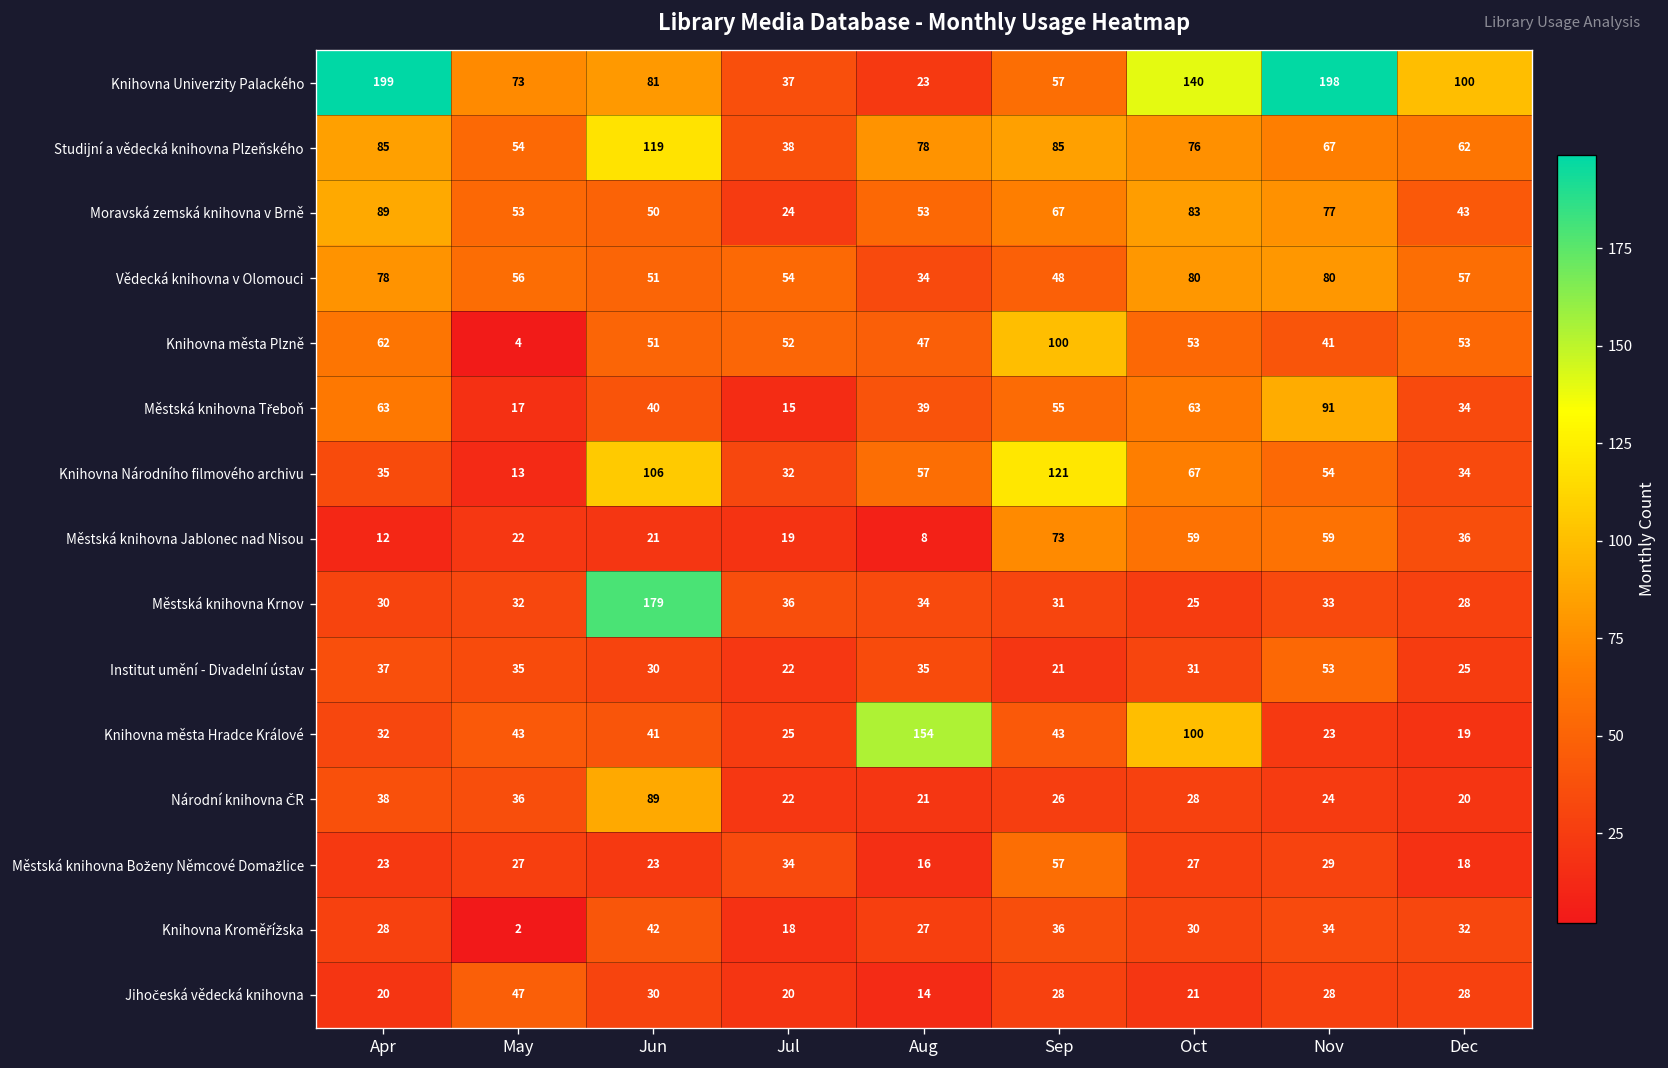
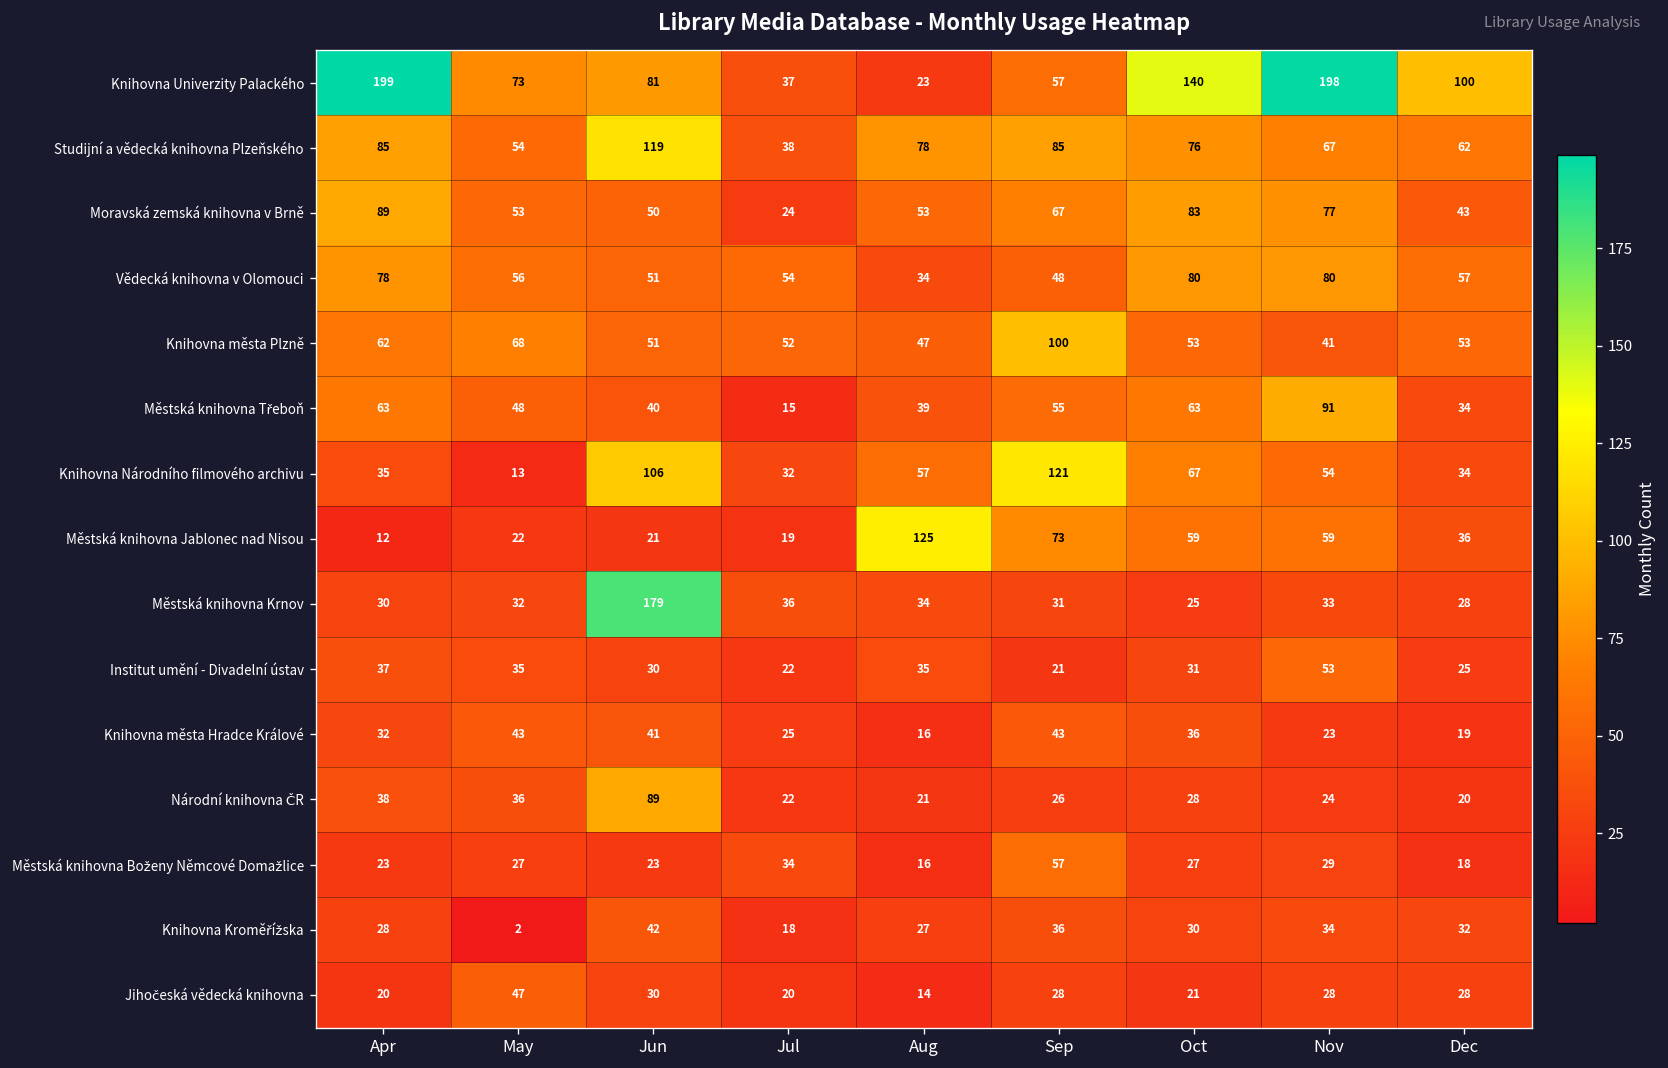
  {
    "Knihovna Univerzity Palackého": {
      "Apr": 199,
      "May": 73,
      "Jun": 81,
      "Jul": 37,
      "Aug": 23,
      "Sep": 57,
      "Oct": 140,
      "Nov": 198,
      "Dec": 100
    },
    "Studijní a vědecká knihovna Plzeňského": {
      "Apr": 85,
      "May": 54,
      "Jun": 119,
      "Jul": 38,
      "Aug": 78,
      "Sep": 85,
      "Oct": 76,
      "Nov": 67,
      "Dec": 62
    },
    "Moravská zemská knihovna v Brně": {
      "Apr": 89,
      "May": 53,
      "Jun": 50,
      "Jul": 24,
      "Aug": 53,
      "Sep": 67,
      "Oct": 83,
      "Nov": 77,
      "Dec": 43
    },
    "Vědecká knihovna v Olomouci": {
      "Apr": 78,
      "May": 56,
      "Jun": 51,
      "Jul": 54,
      "Aug": 34,
      "Sep": 48,
      "Oct": 80,
      "Nov": 80,
      "Dec": 57
    },
    "Knihovna města Plzně": {
      "Apr": 62,
-     "May": 4,
+     "May": 68,
      "Jun": 51,
      "Jul": 52,
      "Aug": 47,
      "Sep": 100,
      "Oct": 53,
      "Nov": 41,
      "Dec": 53
    },
    "Městská knihovna Třeboň": {
      "Apr": 63,
-     "May": 17,
+     "May": 48,
      "Jun": 40,
      "Jul": 15,
      "Aug": 39,
      "Sep": 55,
      "Oct": 63,
      "Nov": 91,
      "Dec": 34
    },
    "Knihovna Národního filmového archivu": {
      "Apr": 35,
      "May": 13,
      "Jun": 106,
      "Jul": 32,
      "Aug": 57,
      "Sep": 121,
      "Oct": 67,
      "Nov": 54,
      "Dec": 34
    },
    "Městská knihovna Jablonec nad Nisou": {
      "Apr": 12,
      "May": 22,
      "Jun": 21,
      "Jul": 19,
-     "Aug": 8,
+     "Aug": 125,
      "Sep": 73,
      "Oct": 59,
      "Nov": 59,
      "Dec": 36
    },
    "Městská knihovna Krnov": {
      "Apr": 30,
      "May": 32,
      "Jun": 179,
      "Jul": 36,
      "Aug": 34,
      "Sep": 31,
      "Oct": 25,
      "Nov": 33,
      "Dec": 28
    },
    "Institut umění - Divadelní ústav": {
      "Apr": 37,
      "May": 35,
      "Jun": 30,
      "Jul": 22,
      "Aug": 35,
      "Sep": 21,
      "Oct": 31,
      "Nov": 53,
      "Dec": 25
    },
    "Knihovna města Hradce Králové": {
      "Apr": 32,
      "May": 43,
      "Jun": 41,
      "Jul": 25,
-     "Aug": 154,
+     "Aug": 16,
      "Sep": 43,
-     "Oct": 100,
+     "Oct": 36,
      "Nov": 23,
      "Dec": 19
    },
    "Národní knihovna ČR": {
      "Apr": 38,
      "May": 36,
      "Jun": 89,
      "Jul": 22,
      "Aug": 21,
      "Sep": 26,
      "Oct": 28,
      "Nov": 24,
      "Dec": 20
    },
    "Městská knihovna Boženy Němcové Domažlice": {
      "Apr": 23,
      "May": 27,
      "Jun": 23,
      "Jul": 34,
      "Aug": 16,
      "Sep": 57,
      "Oct": 27,
      "Nov": 29,
      "Dec": 18
    },
    "Knihovna Kroměřížska": {
      "Apr": 28,
      "May": 2,
      "Jun": 42,
      "Jul": 18,
      "Aug": 27,
      "Sep": 36,
      "Oct": 30,
      "Nov": 34,
      "Dec": 32
    },
    "Jihočeská vědecká knihovna": {
      "Apr": 20,
      "May": 47,
      "Jun": 30,
      "Jul": 20,
      "Aug": 14,
      "Sep": 28,
      "Oct": 21,
      "Nov": 28,
      "Dec": 28
    }
  }
